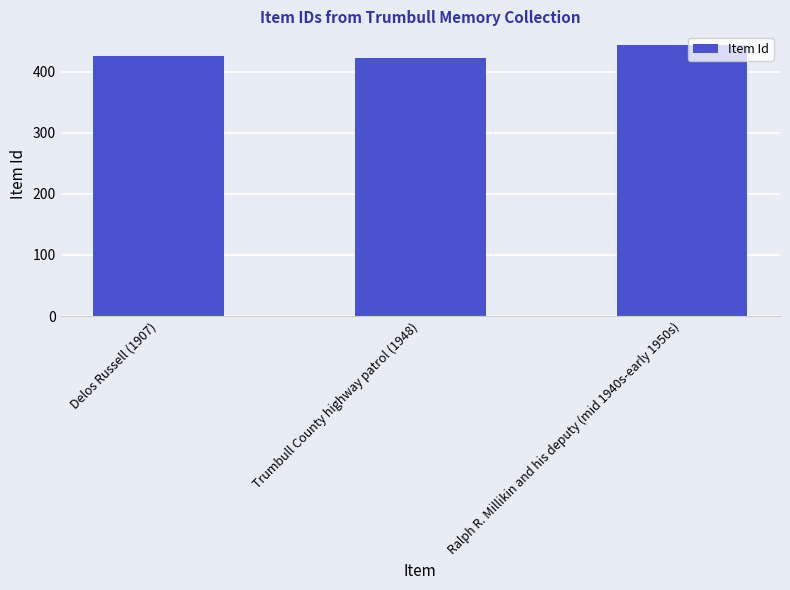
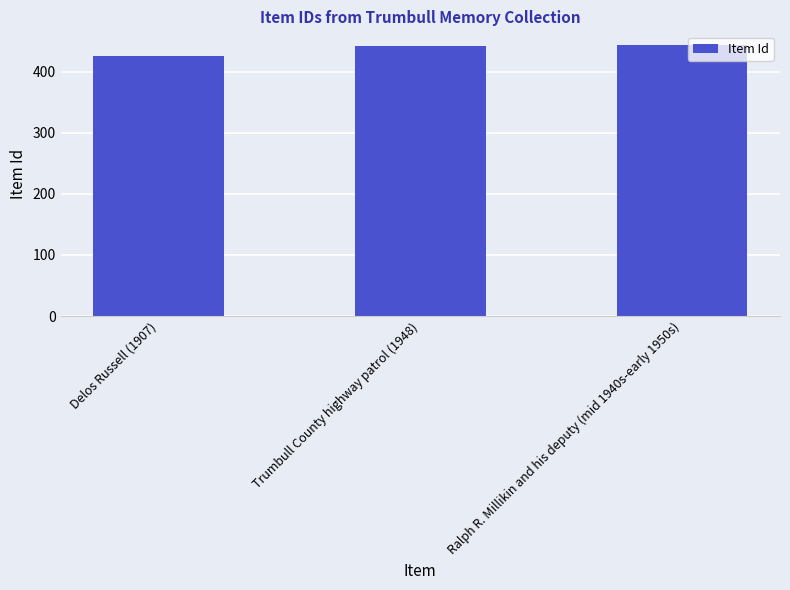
  {
    "Delos Russell (1907)": 430,
-   "Trumbull County highway patrol (1948)": 420,
+   "Trumbull County highway patrol (1948)": 440,
    "Ralph R. Millikin and his deputy (mid 1940s-early 1950s)": 440
  }
